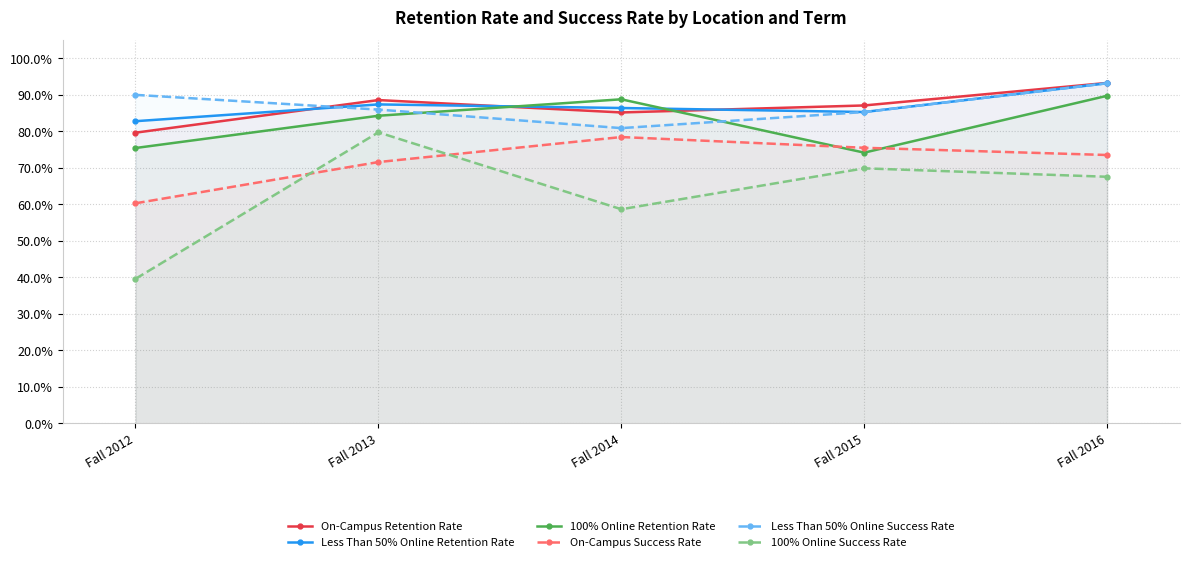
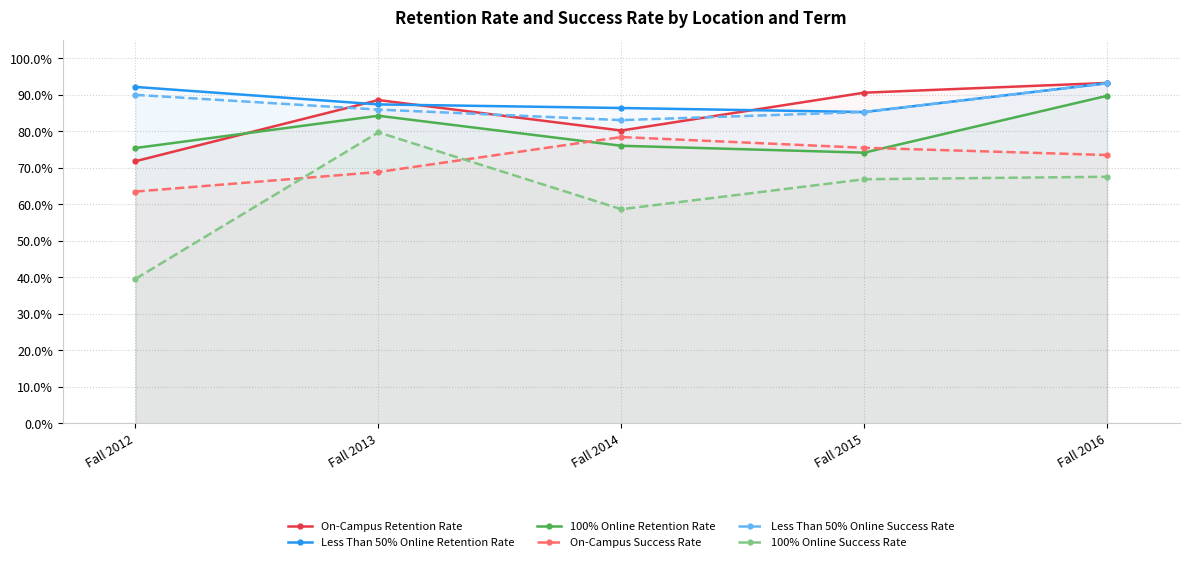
  {
    "On-Campus Retention Rate": {
-     "Fall 2012": "80%",
+     "Fall 2012": "72%",
      "Fall 2013": "89%",
-     "Fall 2014": "85%",
-     "Fall 2015": "87%"
+     "Fall 2014": "80%",
+     "Fall 2015": "91%"
    },
    "Less Than 50% Online Retention Rate": {
-     "Fall 2012": "83%",
+     "Fall 2012": "92%",
      "Fall 2013": "87%",
      "Fall 2014": "86%"
    },
    "100% Online Retention Rate": {
      "Fall 2012": "75%",
      "Fall 2013": "84%",
-     "Fall 2014": "89%",
+     "Fall 2014": "76%",
      "Fall 2015": "74%",
      "Fall 2016": "90%"
    },
    "On-Campus Success Rate": {
-     "Fall 2012": "60%",
-     "Fall 2013": "72%",
+     "Fall 2012": "64%",
+     "Fall 2013": "69%",
      "Fall 2014": "78%",
      "Fall 2015": "76%",
      "Fall 2016": "74%"
    },
    "Less Than 50% Online Success Rate": {
      "Fall 2012": "90%",
      "Fall 2013": "86%",
-     "Fall 2014": "81%"
+     "Fall 2014": "83%"
    },
    "100% Online Success Rate": {
      "Fall 2012": "40%",
      "Fall 2013": "80%",
      "Fall 2014": "59%",
-     "Fall 2015": "70%",
+     "Fall 2015": "67%",
      "Fall 2016": "68%"
    }
  }
